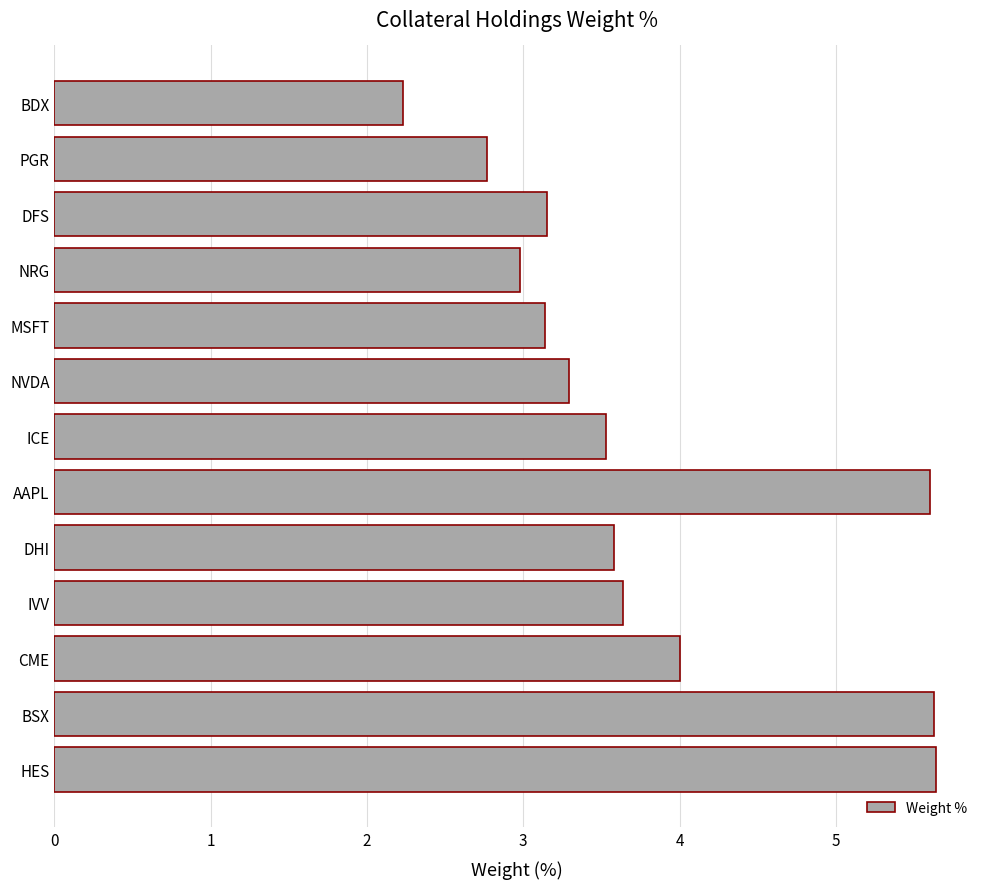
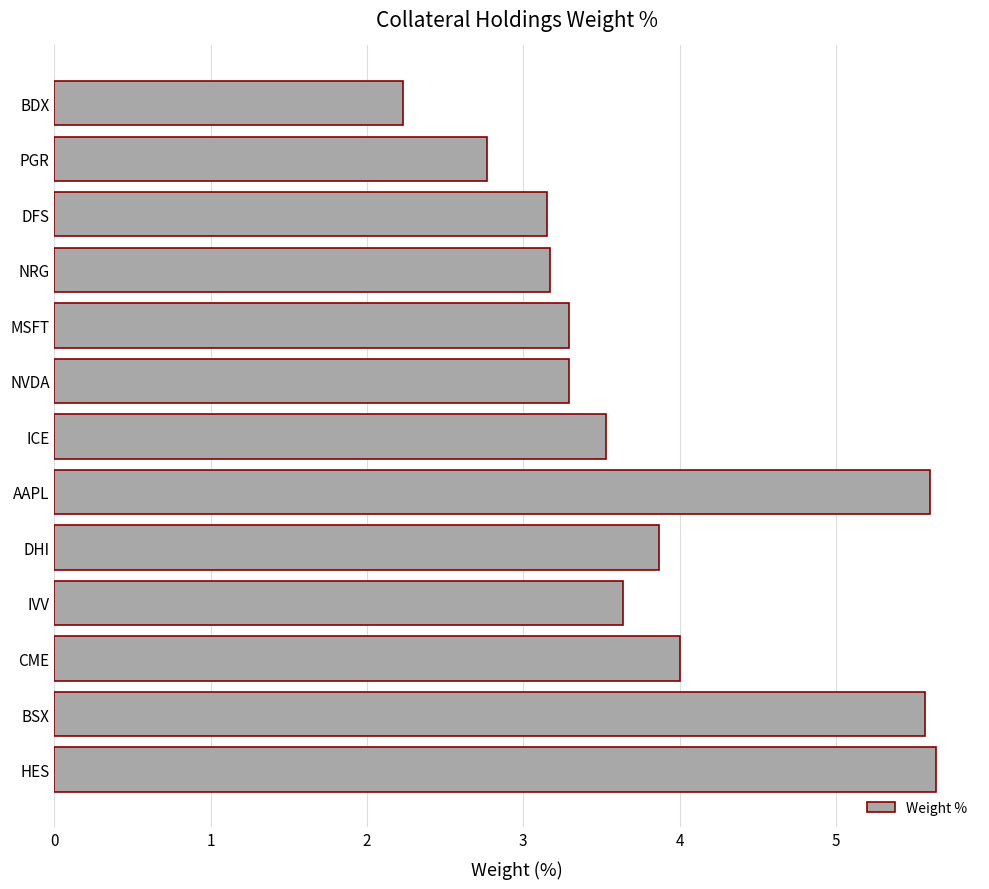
  {
    "BDX": 2.23,
    "PGR": 2.77,
    "DFS": 3.15,
-   "NRG": 2.98,
-   "MSFT": 3.14,
+   "NRG": 3.17,
+   "MSFT": 3.29,
    "NVDA": 3.29,
    "ICE": 3.53,
    "AAPL": 5.60,
-   "DHI": 3.58,
+   "DHI": 3.87,
    "IVV": 3.64,
    "CME": 4.00,
-   "BSX": 5.63,
+   "BSX": 5.57,
    "HES": 5.64
  }
